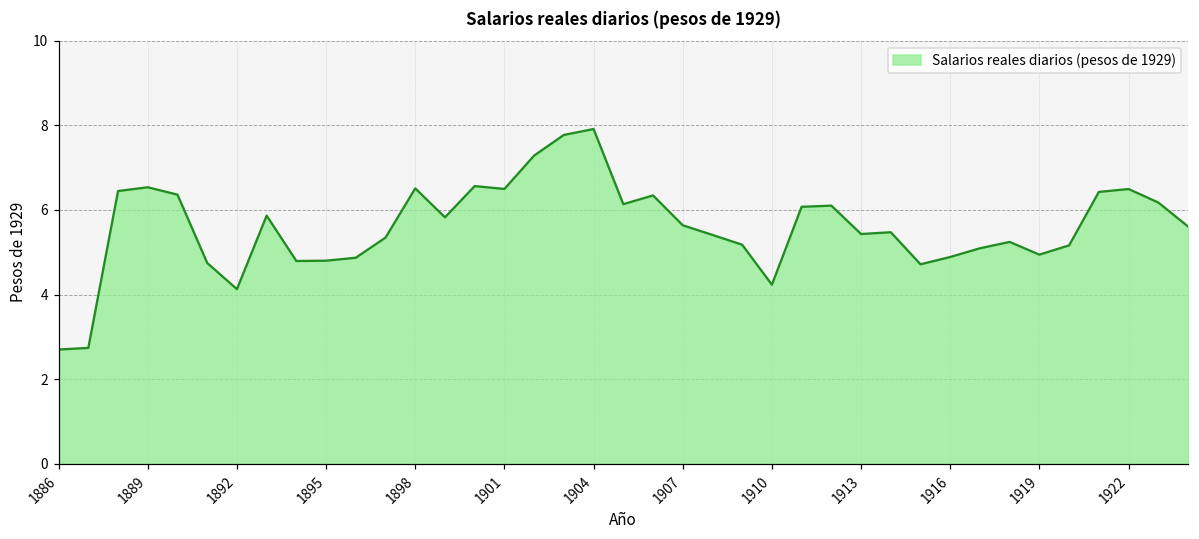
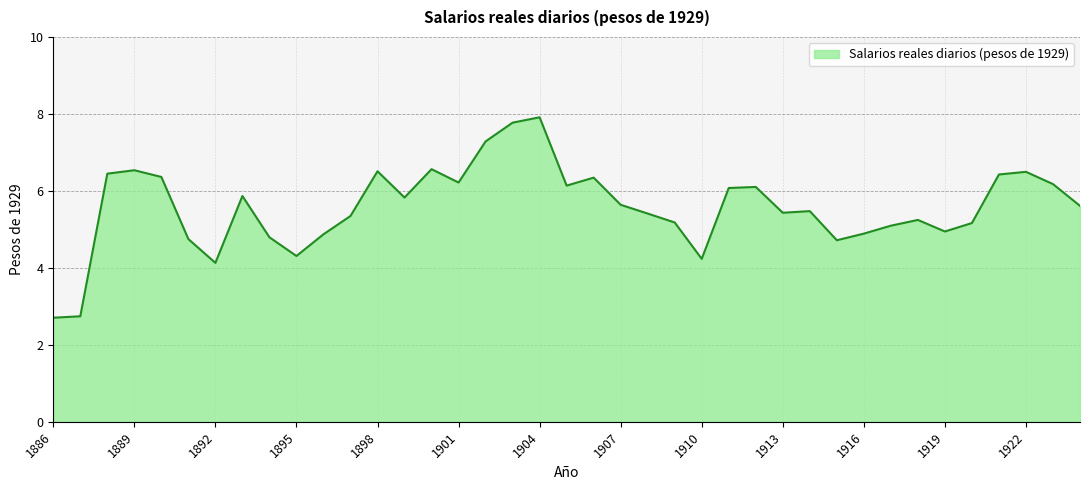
  {
    "1886": 2.7,
    "1889": 6.5,
    "1892": 4.1,
-   "1895": 4.8,
+   "1895": 4.3,
    "1898": 6.5,
-   "1901": 6.5,
+   "1901": 6.2,
    "1904": 7.9,
    "1907": 5.6,
    "1910": 4.2,
    "1913": 5.4,
    "1916": 4.9,
    "1919": 4.9,
    "1922": 6.5
  }
